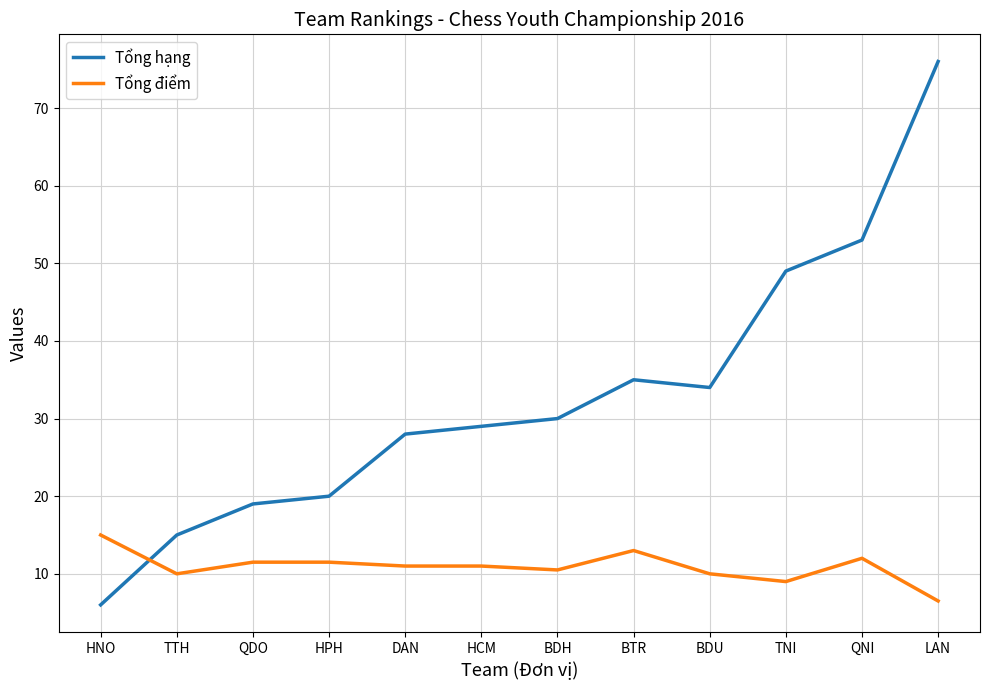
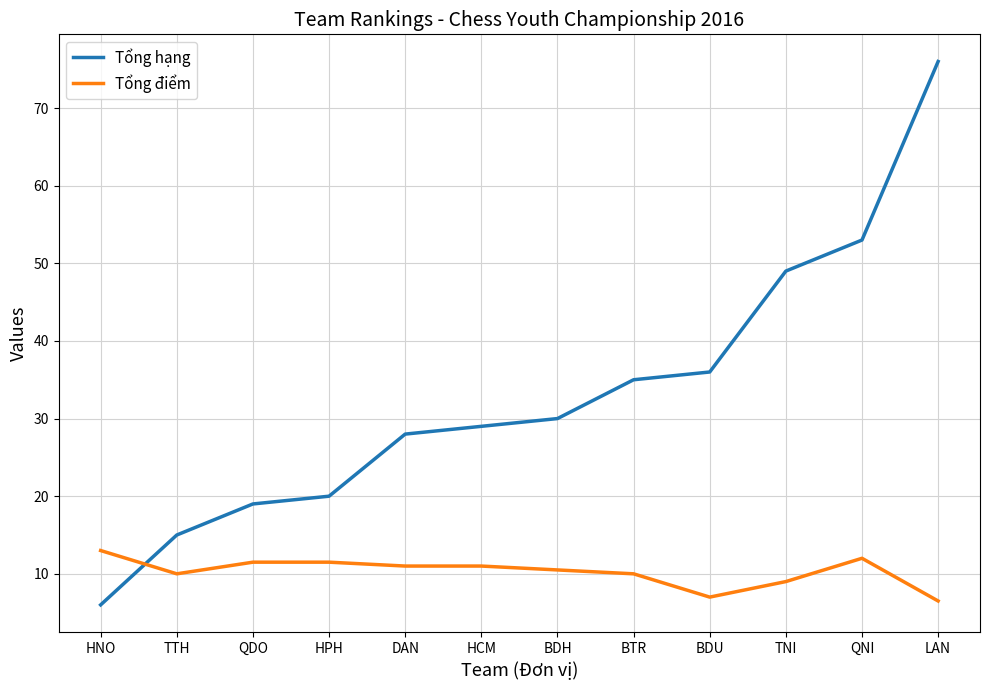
  {
    "Tổng hạng": {
      "HNO": 6,
      "TTH": 15,
      "QDO": 19,
      "HPH": 20,
      "DAN": 28,
      "HCM": 29,
      "BDH": 30,
      "BTR": 35,
-     "BDU": 34,
+     "BDU": 36,
      "TNI": 49,
      "QNI": 53,
      "LAN": 76
    },
    "Tổng điểm": {
-     "HNO": 15,
+     "HNO": 13,
      "TTH": 10,
      "QDO": 12,
      "HPH": 12,
      "DAN": 11,
      "HCM": 11,
      "BDH": 11,
-     "BTR": 13,
-     "BDU": 10,
+     "BTR": 10,
+     "BDU": 7,
      "TNI": 9,
      "QNI": 12,
      "LAN": 7
    }
  }
